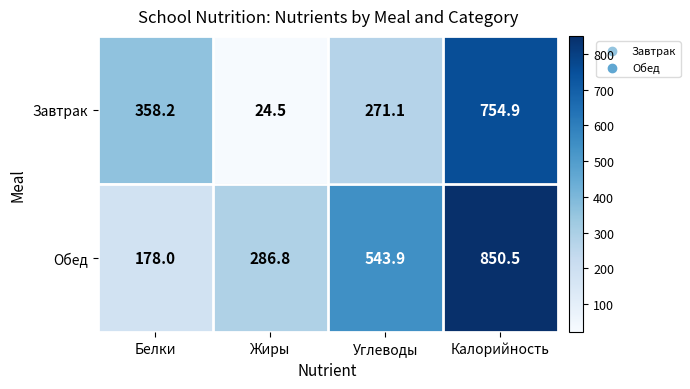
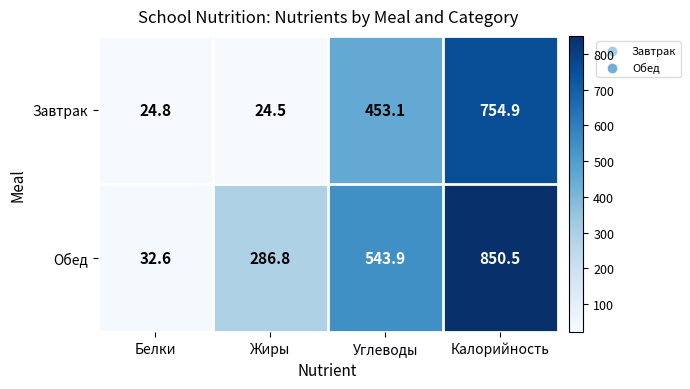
  {
    "Завтрак": {
-     "Белки": 358.2,
+     "Белки": 24.8,
      "Жиры": 24.5,
-     "Углеводы": 271.1,
+     "Углеводы": 453.1,
      "Калорийность": 754.9
    },
    "Обед": {
-     "Белки": 178.0,
+     "Белки": 32.6,
      "Жиры": 286.8,
      "Углеводы": 543.9,
      "Калорийность": 850.5
    }
  }
